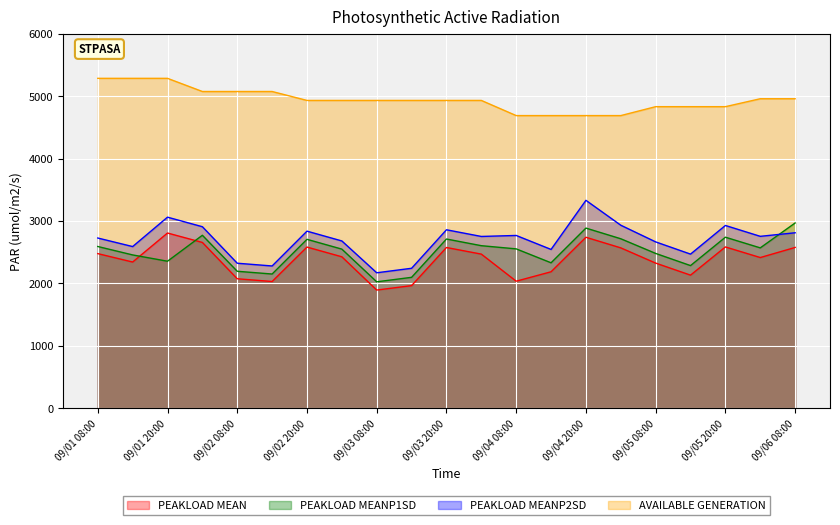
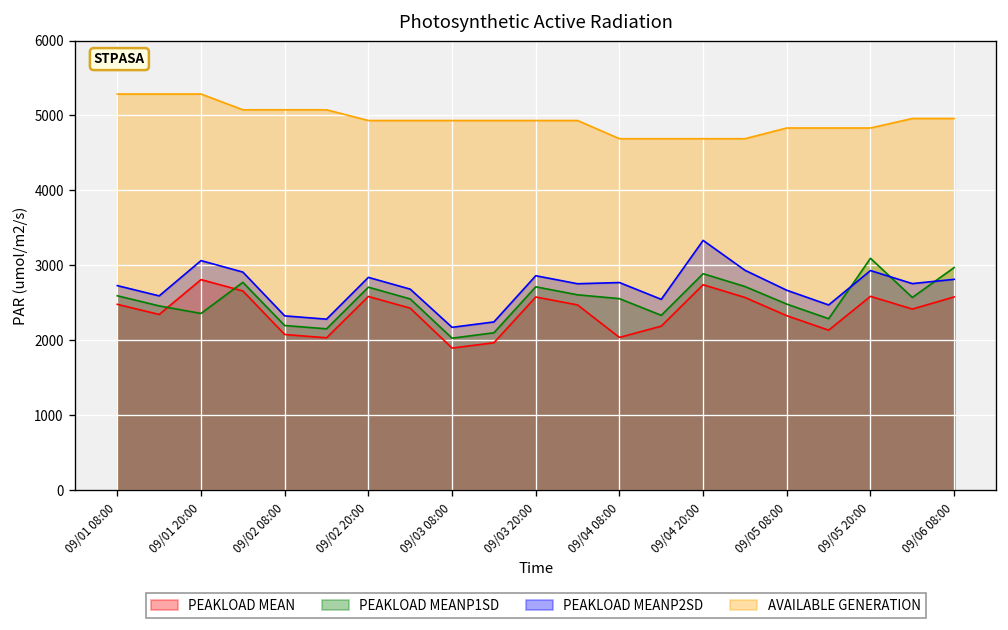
  {
    "PEAKLOAD MEAN": {
      "09/01 08:00": 2500,
      "09/01 20:00": 2800,
      "09/02 08:00": 2100,
      "09/02 20:00": 2600,
      "09/03 08:00": 1900,
      "09/03 20:00": 2600,
      "09/04 08:00": 2000,
      "09/04 20:00": 2700,
      "09/05 08:00": 2300,
      "09/05 20:00": 2600,
      "09/06 08:00": 2600
    },
    "PEAKLOAD MEANP1SD": {
      "09/01 08:00": 2600,
      "09/01 20:00": 2400,
      "09/02 08:00": 2200,
      "09/02 20:00": 2700,
      "09/03 08:00": 2000,
      "09/03 20:00": 2700,
      "09/04 08:00": 2600,
      "09/04 20:00": 2900,
      "09/05 08:00": 2500,
-     "09/05 20:00": 2700,
+     "09/05 20:00": 3100,
      "09/06 08:00": 3000
    },
    "PEAKLOAD MEANP2SD": {
      "09/01 08:00": 2700,
      "09/01 20:00": 3100,
      "09/02 08:00": 2300,
      "09/02 20:00": 2800,
      "09/03 08:00": 2200,
      "09/03 20:00": 2900,
      "09/04 08:00": 2800,
      "09/04 20:00": 3300,
      "09/05 08:00": 2700,
      "09/05 20:00": 2900,
      "09/06 08:00": 2800
    },
    "AVAILABLE GENERATION": {
      "09/01 08:00": 5300,
      "09/01 20:00": 5300,
      "09/02 08:00": 5100,
      "09/02 20:00": 4900,
      "09/03 08:00": 4900,
      "09/03 20:00": 4900,
      "09/04 08:00": 4700,
      "09/04 20:00": 4700,
      "09/05 08:00": 4800,
      "09/05 20:00": 4800,
      "09/06 08:00": 5000
    }
  }
